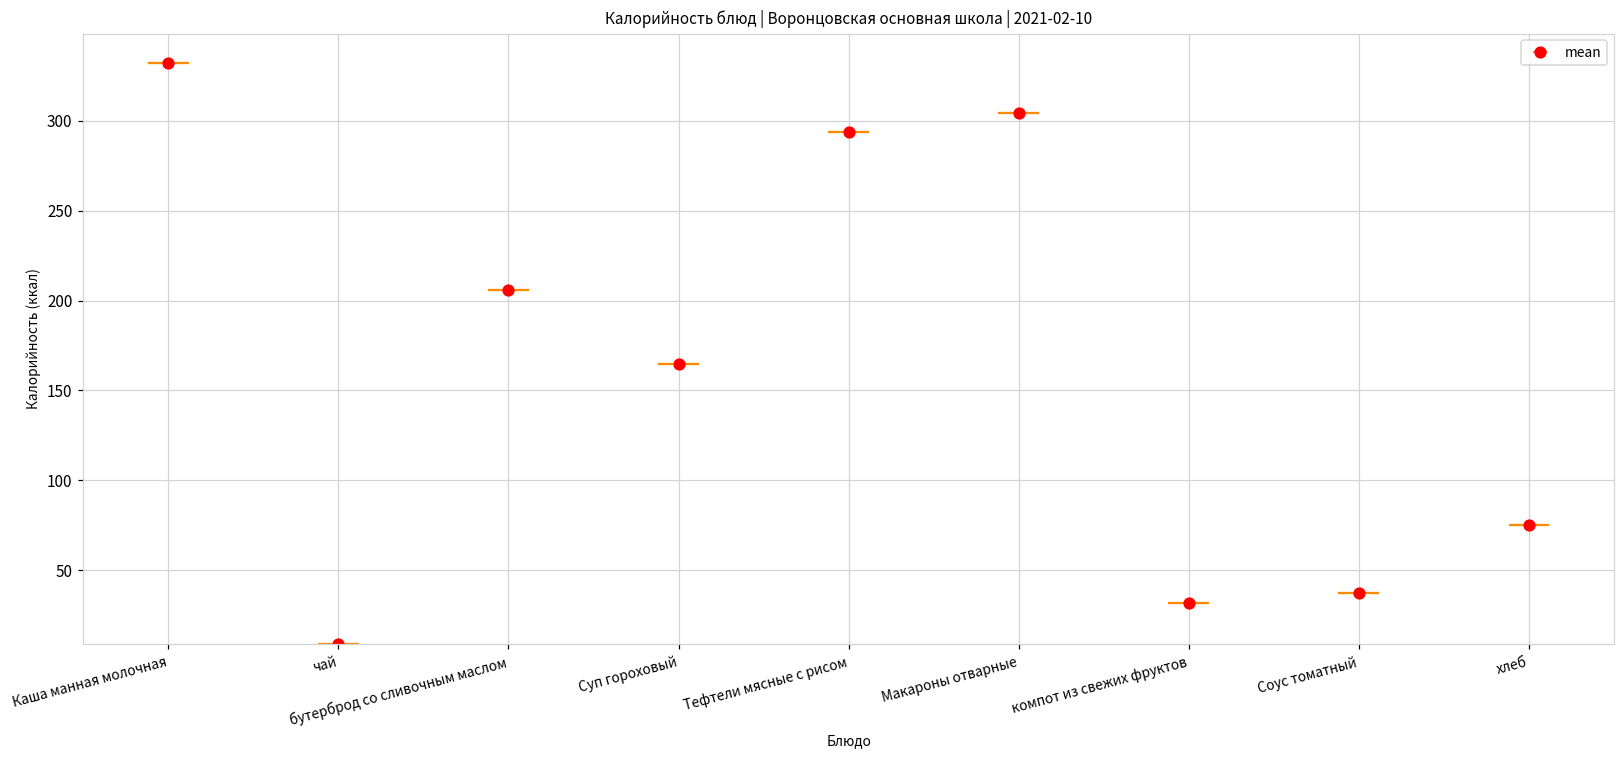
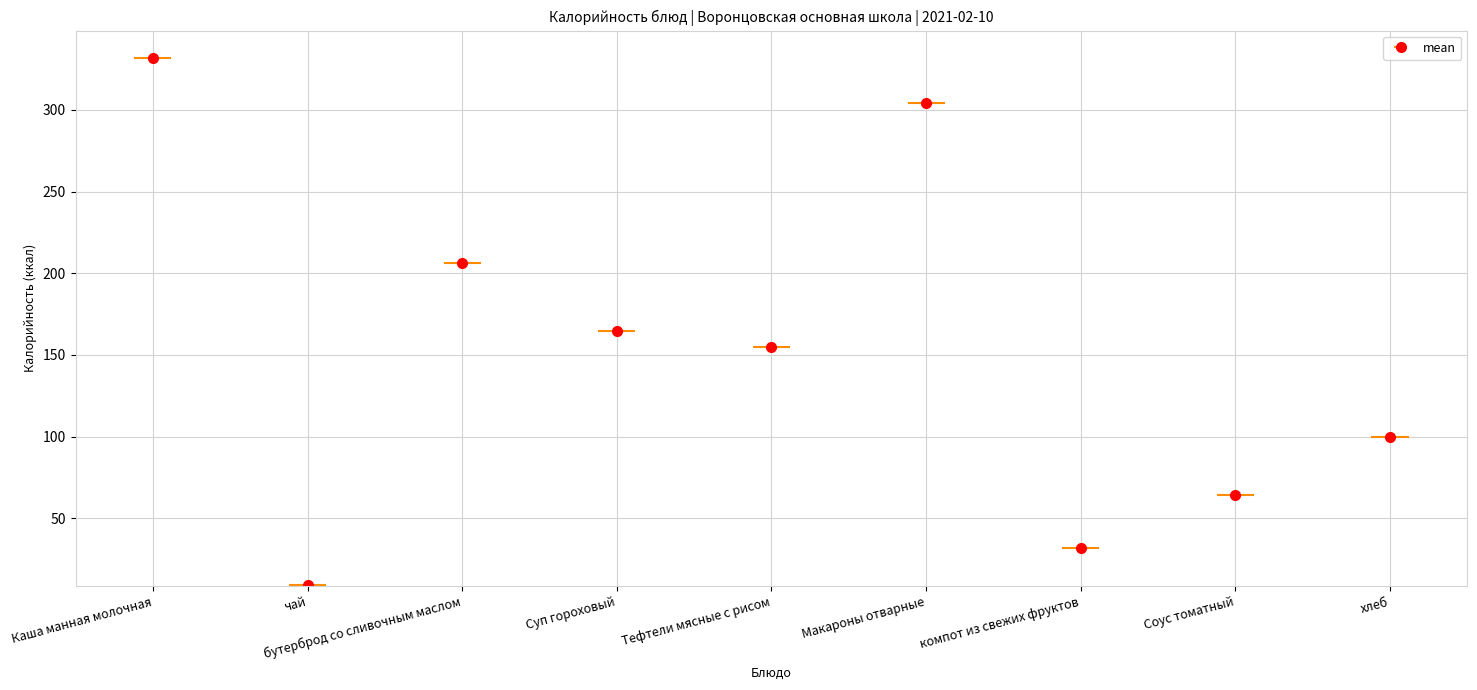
  {
    "Каша манная молочная": 332,
    "чай": 9,
    "бутерброд со сливочным маслом": 206,
    "Суп гороховый": 165,
-   "Тефтели мясные с рисом": 294,
+   "Тефтели мясные с рисом": 155,
    "Макароны отварные": 304,
    "компот из свежих фруктов": 32,
-   "Соус томатный": 37,
-   "хлеб": 75
+   "Соус томатный": 64,
+   "хлеб": 100
  }
